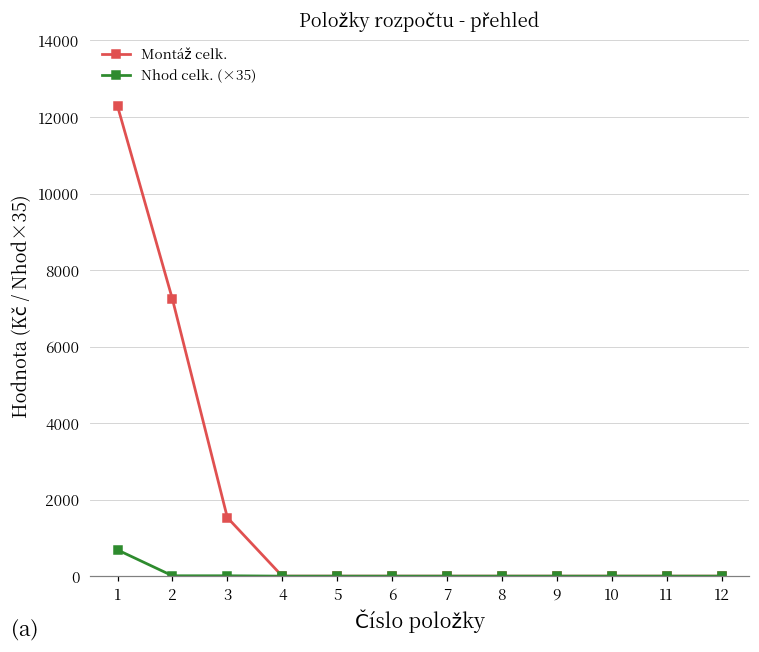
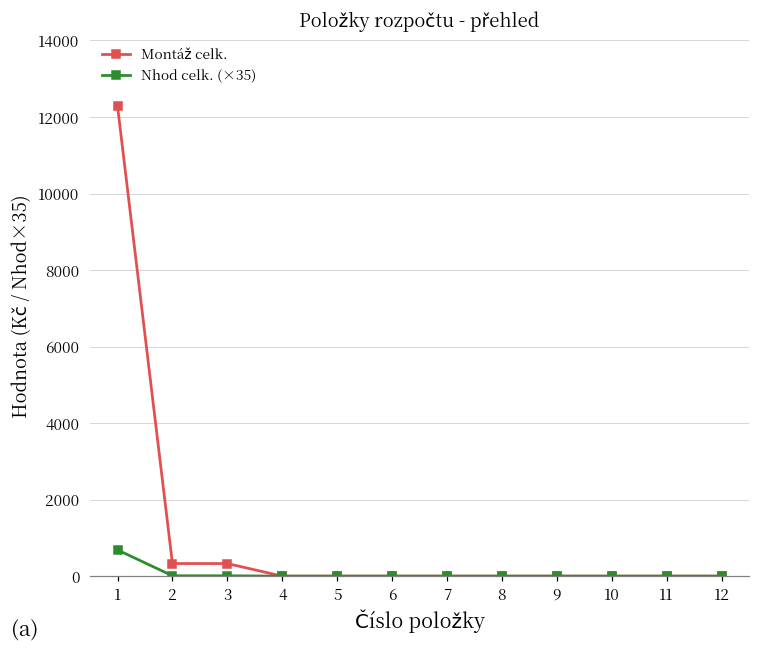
  {
    "Montáž celk.": {
      "1": 12300,
-     "2": 7200,
-     "3": 1500
+     "2": 300,
+     "3": 300
    },
    "Nhod celk. (×35)": {
      "1": 700,
      "2": 0,
      "3": 0
    }
  }
